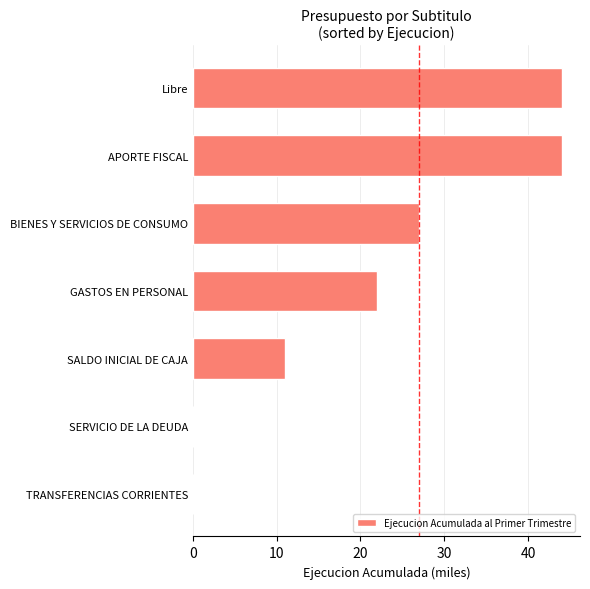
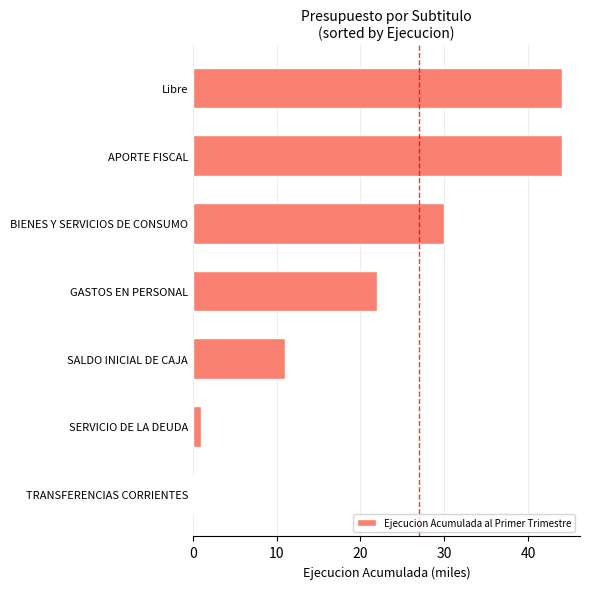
  {
    "Libre": 44,
    "APORTE FISCAL": 44,
-   "BIENES Y SERVICIOS DE CONSUMO": 27,
+   "BIENES Y SERVICIOS DE CONSUMO": 30,
    "GASTOS EN PERSONAL": 22,
    "SALDO INICIAL DE CAJA": 11,
-   "SERVICIO DE LA DEUDA": 0,
+   "SERVICIO DE LA DEUDA": 1,
    "TRANSFERENCIAS CORRIENTES": 0
  }
